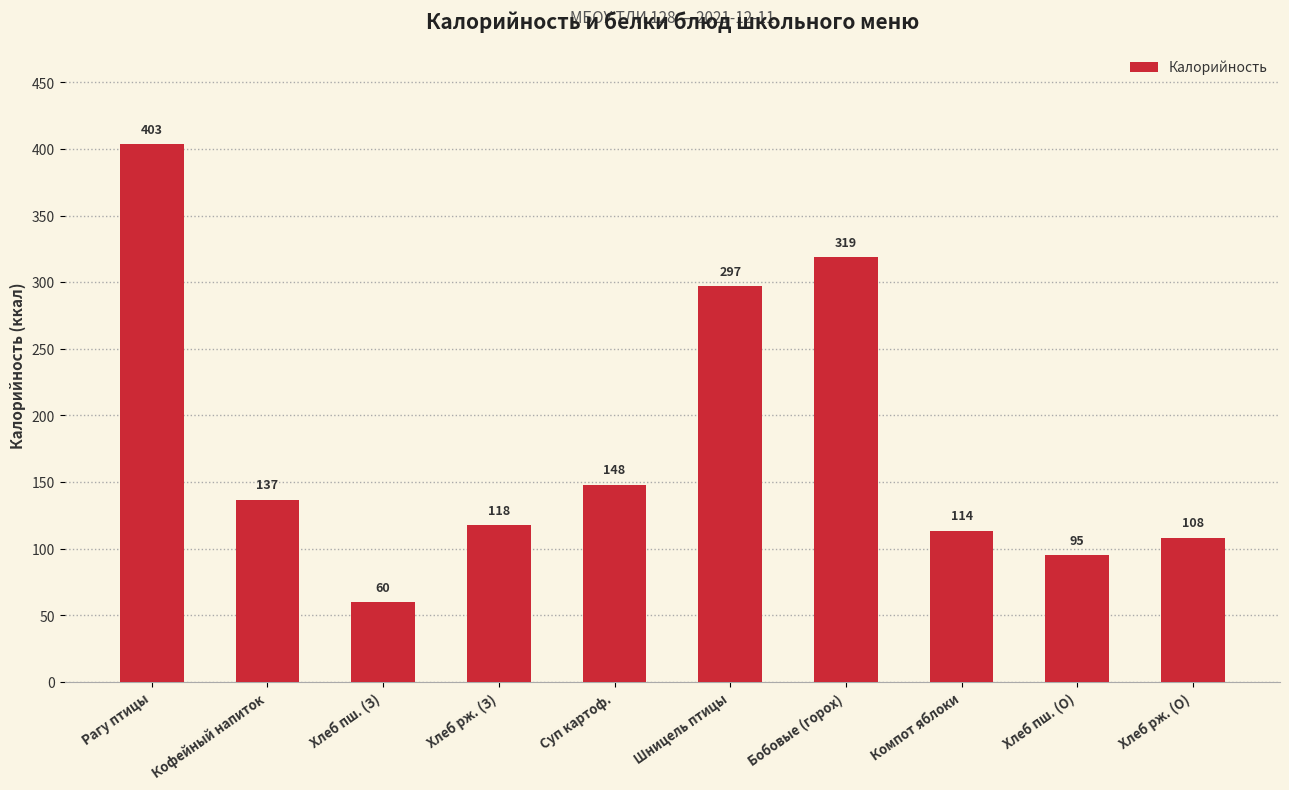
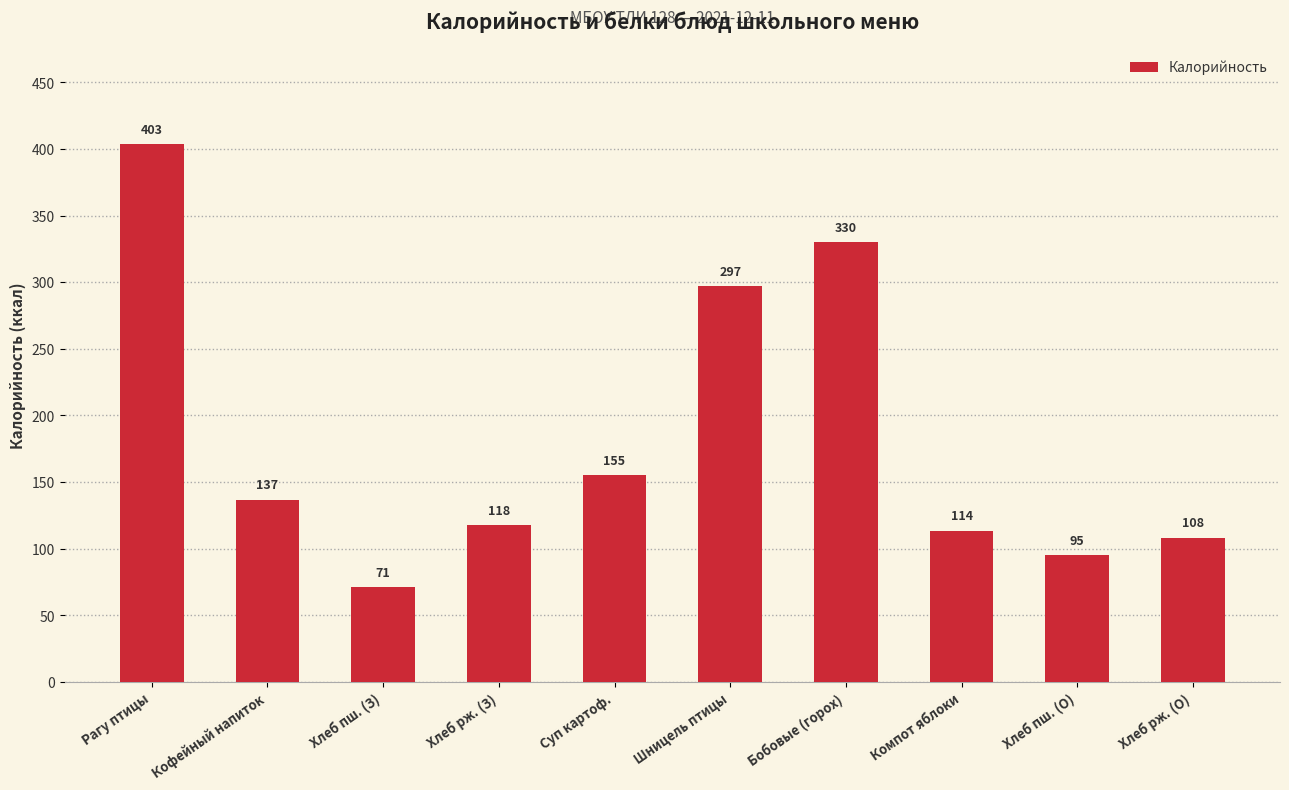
  {
    "Рагу птицы": 403,
    "Кофейный напиток": 137,
-   "Хлеб пш. (З)": 60,
+   "Хлеб пш. (З)": 71,
    "Хлеб рж. (З)": 118,
-   "Суп картоф.": 148,
+   "Суп картоф.": 155,
    "Шницель птицы": 297,
-   "Бобовые (горох)": 319,
+   "Бобовые (горох)": 330,
    "Компот яблоки": 114,
    "Хлеб пш. (О)": 95,
    "Хлеб рж. (О)": 108
  }
